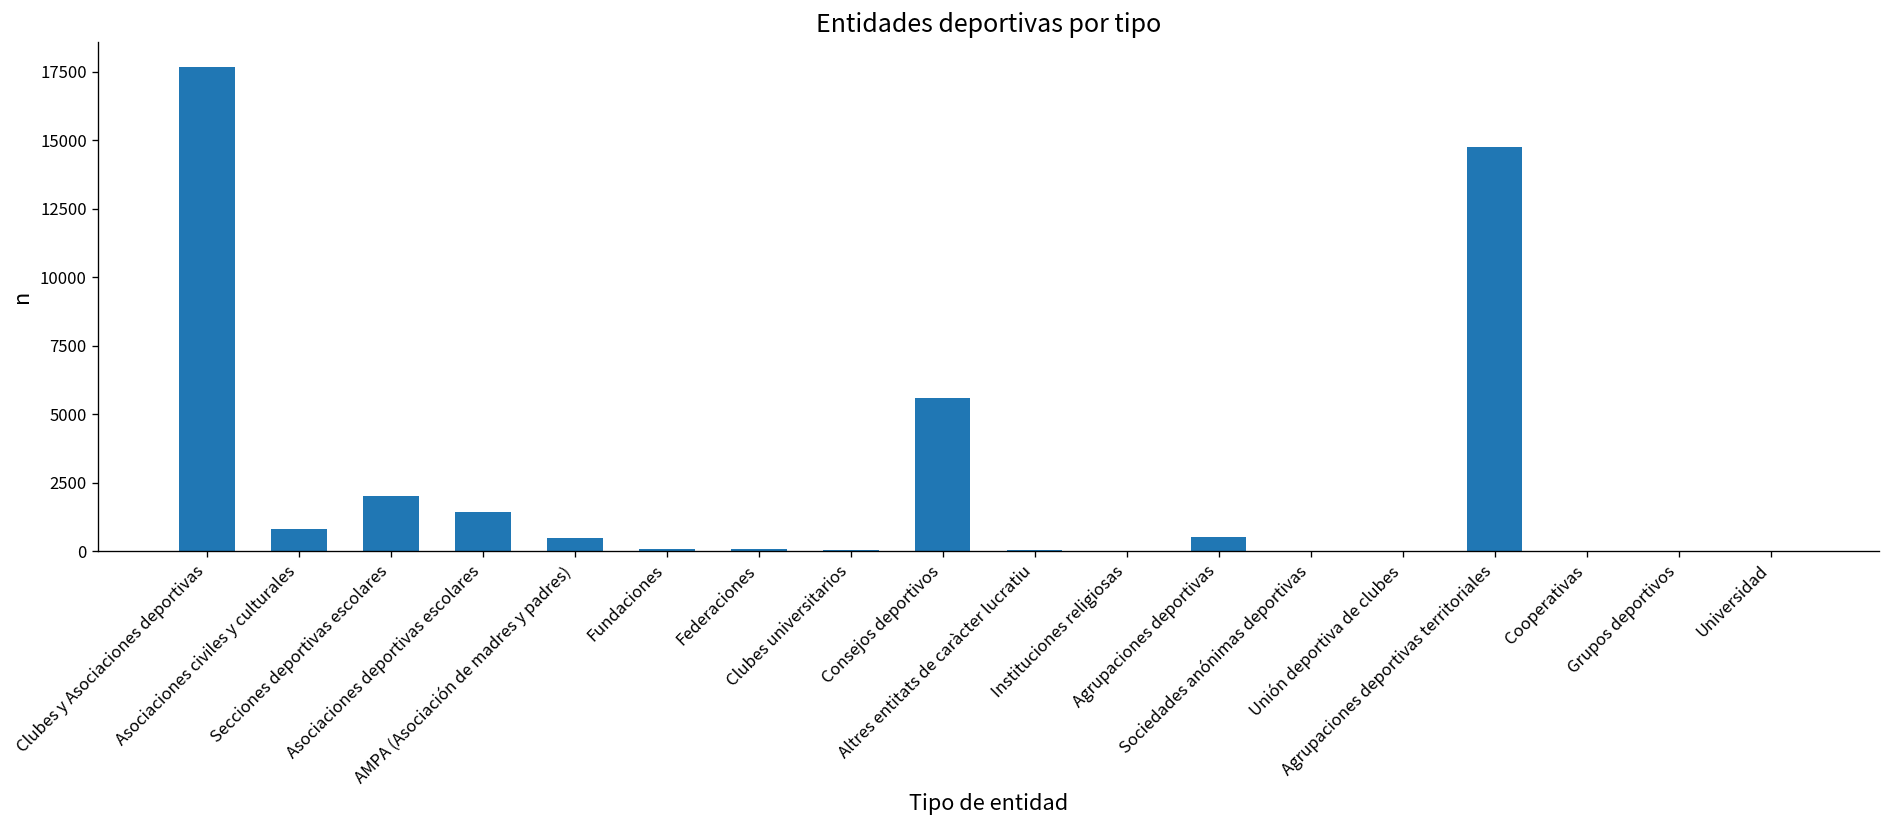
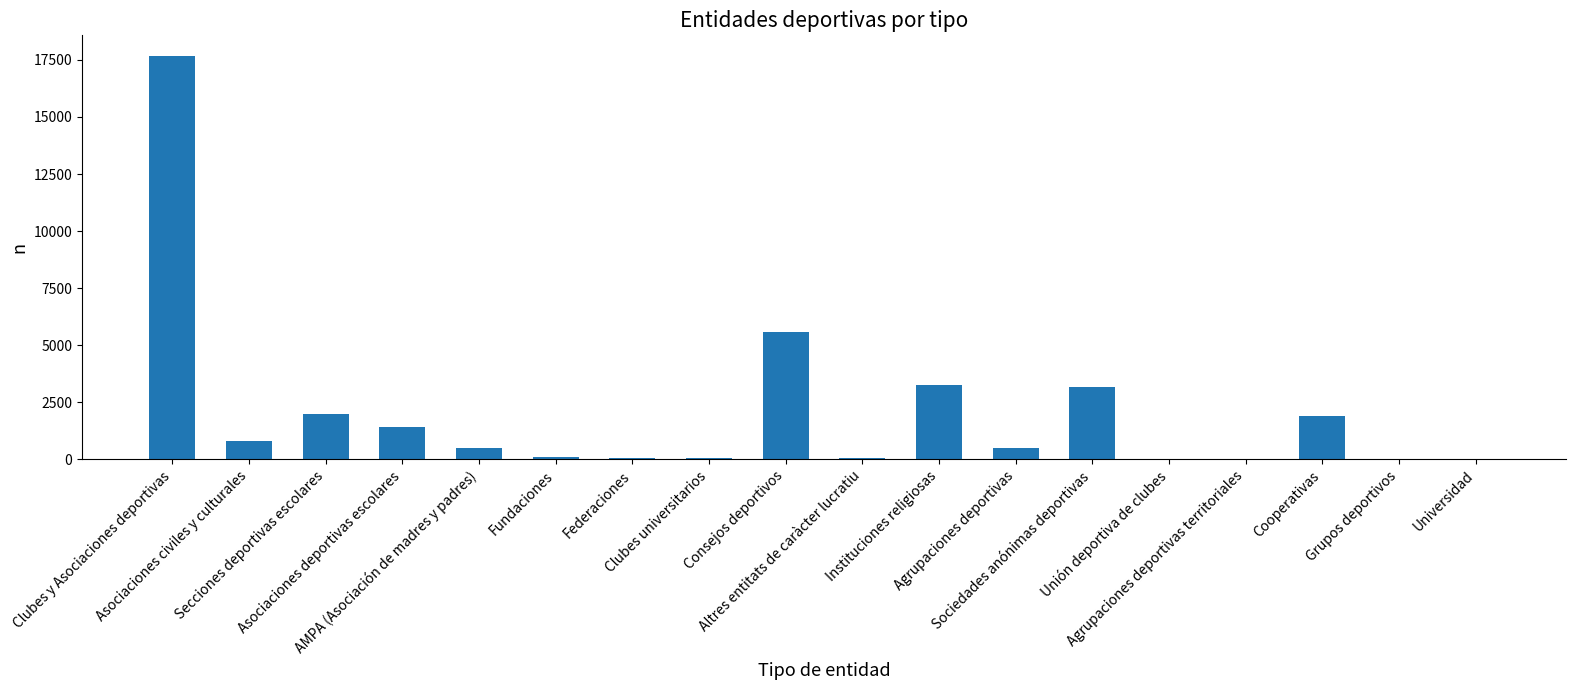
  {
    "Clubes y Asociaciones deportivas": 17700,
    "Asociaciones civiles y culturales": 800,
    "Secciones deportivas escolares": 2000,
    "Asociaciones deportivas escolares": 1400,
    "AMPA (Asociación de madres y padres)": 500,
    "Consejos deportivos": 5600,
-   "Instituciones religiosas": 0,
+   "Instituciones religiosas": 3200,
    "Agrupaciones deportivas": 500,
-   "Sociedades anónimas deportivas": 0,
-   "Agrupaciones deportivas territoriales": 14700,
-   "Cooperativas": 0
+   "Sociedades anónimas deportivas": 3200,
+   "Agrupaciones deportivas territoriales": 0,
+   "Cooperativas": 1900
  }
